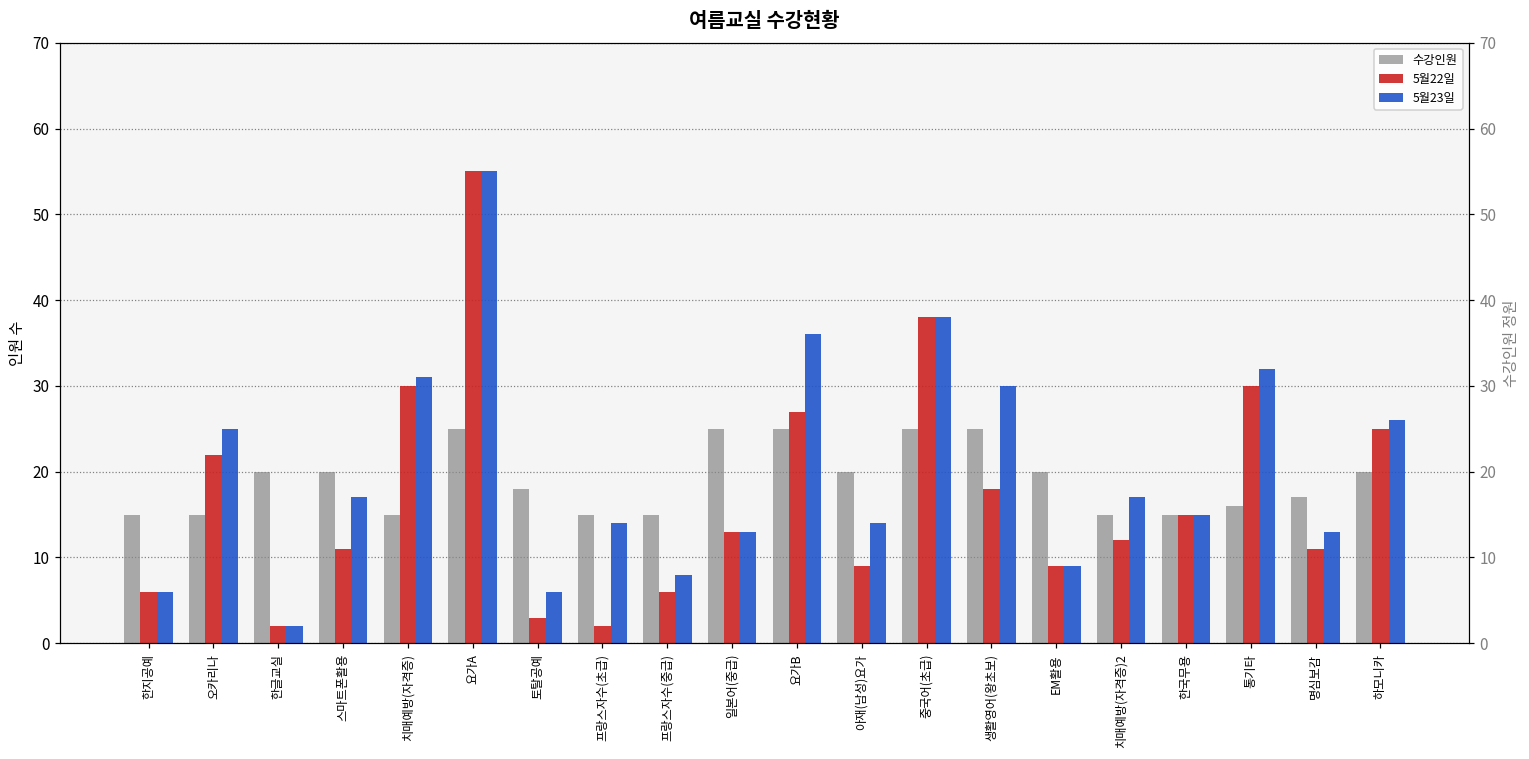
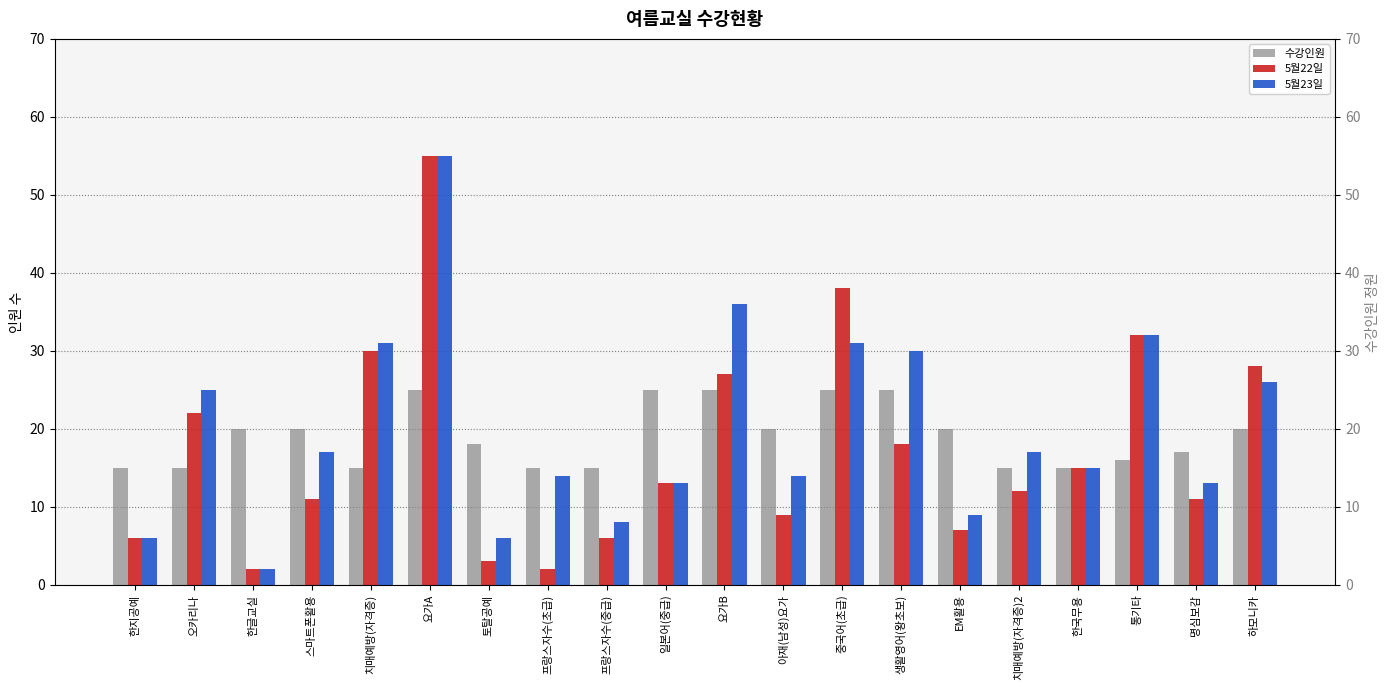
  {
    "수강인원": {
      "한지공예": 15,
      "오카리나": 15,
      "한글교실": 20,
      "스마트폰활용": 20,
      "치매예방(자격증)": 15,
      "요가A": 25,
      "토탈공예": 18,
      "프랑스자수(초급)": 15,
      "프랑스자수(중급)": 15,
      "일본어(중급)": 25,
      "요가B": 25,
      "아재(남성)요가": 20,
      "중국어(초급)": 25,
      "생활영어(왕초보)": 25,
      "EM활용": 20,
      "치매예방(자격증)2": 15,
      "한국무용": 15,
      "통기타": 16,
      "명심보감": 17,
      "하모니카": 20
    },
    "5월22일": {
      "한지공예": 6,
      "오카리나": 22,
      "한글교실": 2,
      "스마트폰활용": 11,
      "치매예방(자격증)": 30,
      "요가A": 55,
      "토탈공예": 3,
      "프랑스자수(초급)": 2,
      "프랑스자수(중급)": 6,
      "일본어(중급)": 13,
      "요가B": 27,
      "아재(남성)요가": 9,
      "중국어(초급)": 38,
      "생활영어(왕초보)": 18,
-     "EM활용": 9,
+     "EM활용": 7,
      "치매예방(자격증)2": 12,
      "한국무용": 15,
-     "통기타": 30,
+     "통기타": 32,
      "명심보감": 11,
-     "하모니카": 25
+     "하모니카": 28
    },
    "5월23일": {
      "한지공예": 6,
      "오카리나": 25,
      "한글교실": 2,
      "스마트폰활용": 17,
      "치매예방(자격증)": 31,
      "요가A": 55,
      "토탈공예": 6,
      "프랑스자수(초급)": 14,
      "프랑스자수(중급)": 8,
      "일본어(중급)": 13,
      "요가B": 36,
      "아재(남성)요가": 14,
-     "중국어(초급)": 38,
+     "중국어(초급)": 31,
      "생활영어(왕초보)": 30,
      "EM활용": 9,
      "치매예방(자격증)2": 17,
      "한국무용": 15,
      "통기타": 32,
      "명심보감": 13,
      "하모니카": 26
    }
  }
